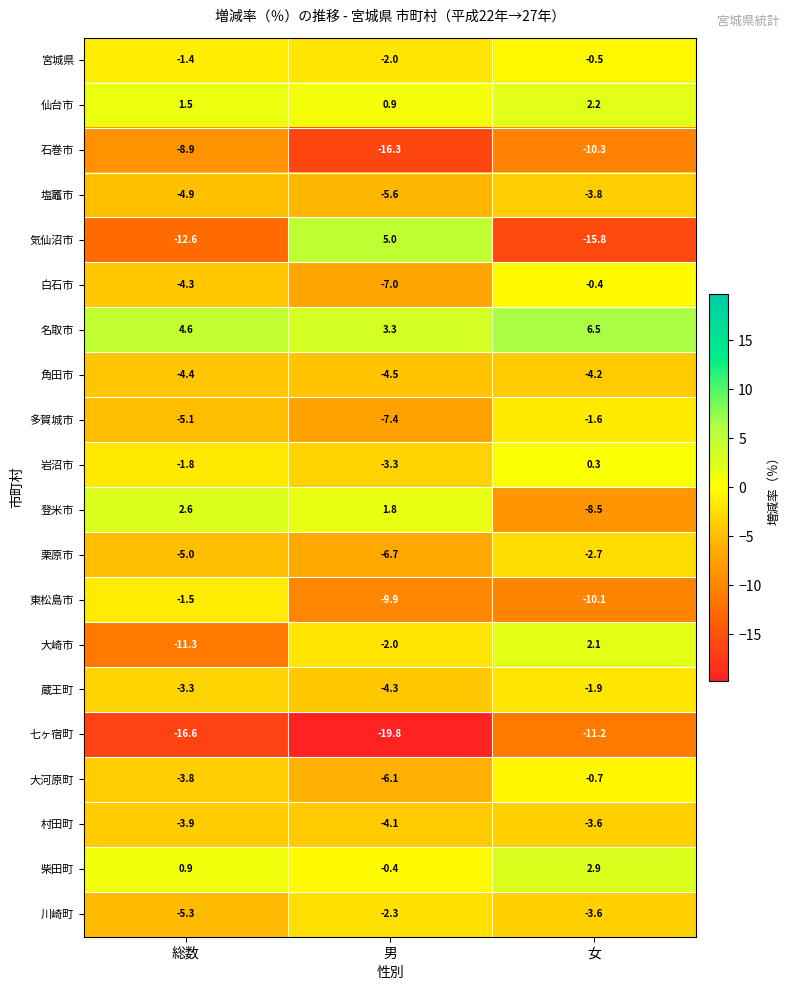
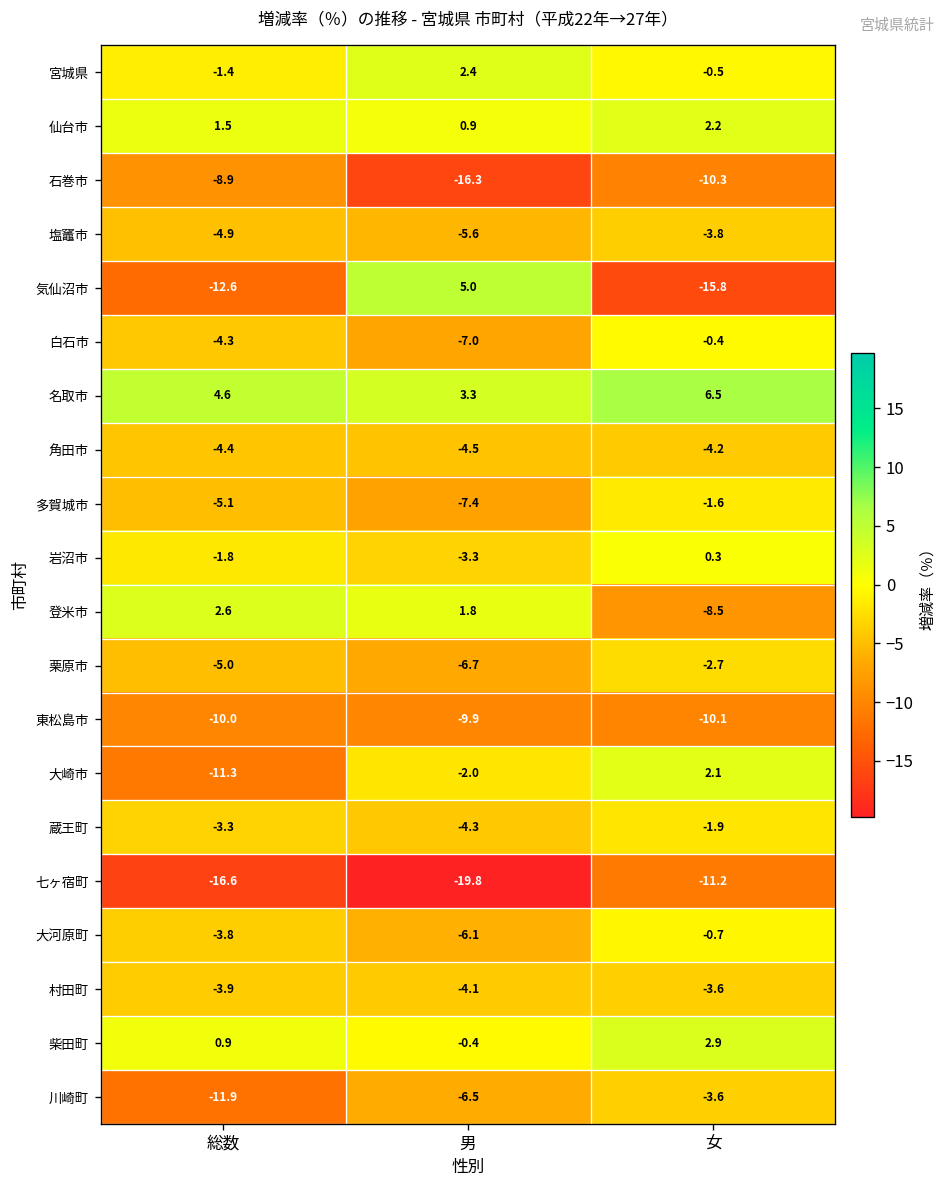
  {
    "宮城県": {
      "総数": -1.4,
-     "男": -2.0,
+     "男": 2.4,
      "女": -0.5
    },
    "仙台市": {
      "総数": 1.5,
      "男": 0.9,
      "女": 2.2
    },
    "石巻市": {
      "総数": -8.9,
      "男": -16.3,
      "女": -10.3
    },
    "塩竈市": {
      "総数": -4.9,
      "男": -5.6,
      "女": -3.8
    },
    "気仙沼市": {
      "総数": -12.6,
      "男": 5.0,
      "女": -15.8
    },
    "白石市": {
      "総数": -4.3,
      "男": -7.0,
      "女": -0.4
    },
    "名取市": {
      "総数": 4.6,
      "男": 3.3,
      "女": 6.5
    },
    "角田市": {
      "総数": -4.4,
      "男": -4.5,
      "女": -4.2
    },
    "多賀城市": {
      "総数": -5.1,
      "男": -7.4,
      "女": -1.6
    },
    "岩沼市": {
      "総数": -1.8,
      "男": -3.3,
      "女": 0.3
    },
    "登米市": {
      "総数": 2.6,
      "男": 1.8,
      "女": -8.5
    },
    "栗原市": {
      "総数": -5.0,
      "男": -6.7,
      "女": -2.7
    },
    "東松島市": {
-     "総数": -1.5,
+     "総数": -10.0,
      "男": -9.9,
      "女": -10.1
    },
    "大崎市": {
      "総数": -11.3,
      "男": -2.0,
      "女": 2.1
    },
    "蔵王町": {
      "総数": -3.3,
      "男": -4.3,
      "女": -1.9
    },
    "七ヶ宿町": {
      "総数": -16.6,
      "男": -19.8,
      "女": -11.2
    },
    "大河原町": {
      "総数": -3.8,
      "男": -6.1,
      "女": -0.7
    },
    "村田町": {
      "総数": -3.9,
      "男": -4.1,
      "女": -3.6
    },
    "柴田町": {
      "総数": 0.9,
      "男": -0.4,
      "女": 2.9
    },
    "川崎町": {
-     "総数": -5.3,
-     "男": -2.3,
+     "総数": -11.9,
+     "男": -6.5,
      "女": -3.6
    }
  }
